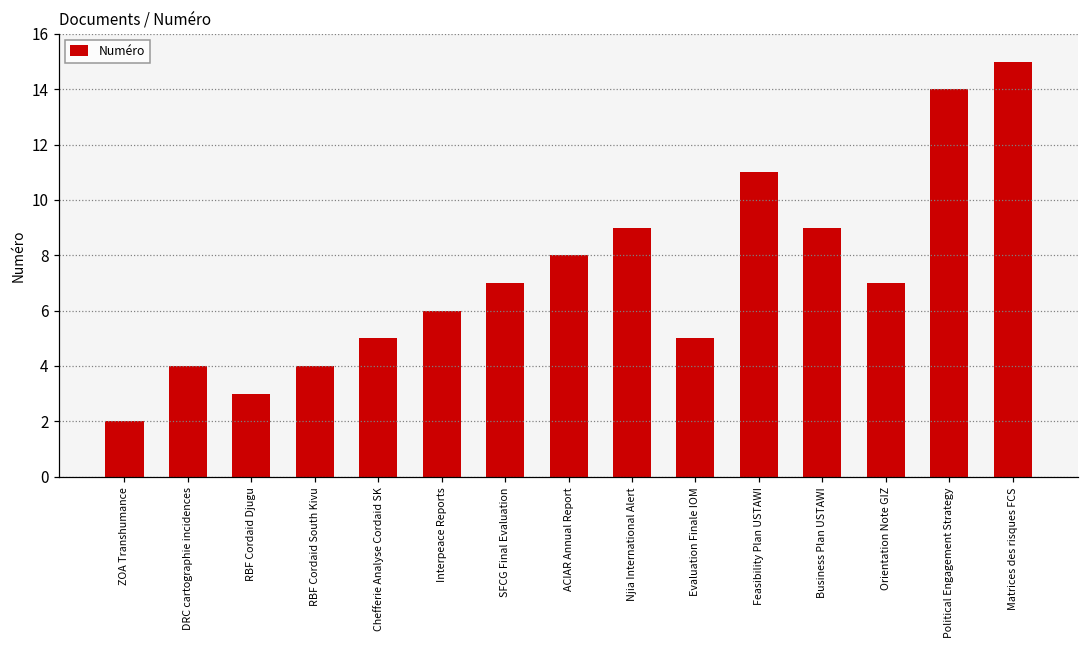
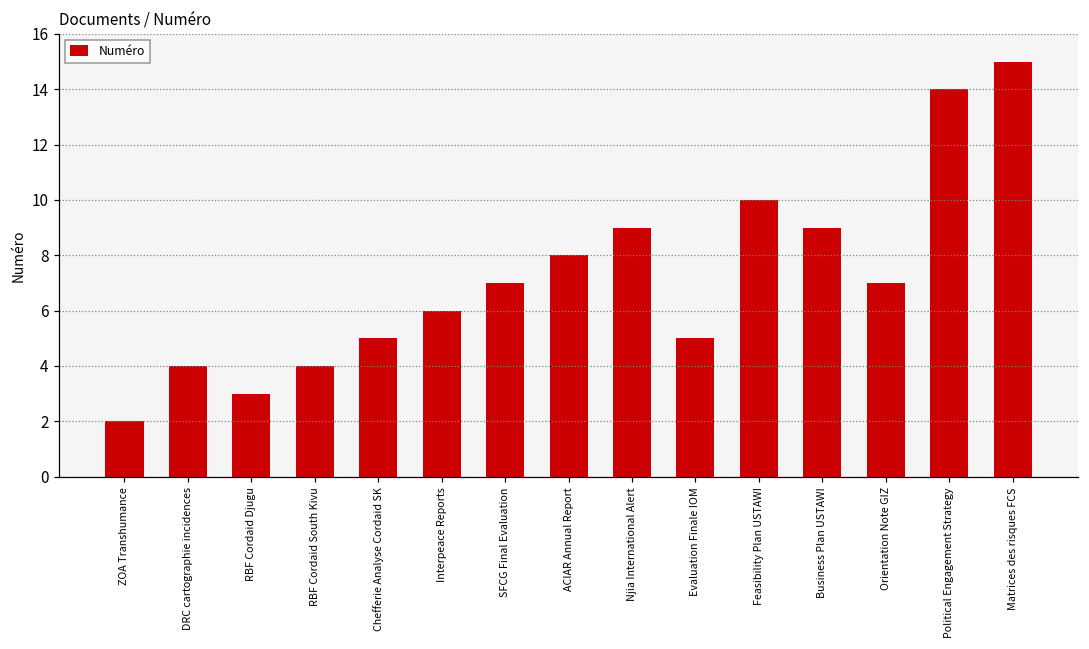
  {
    "ZOA Transhumance": 2,
    "DRC cartographie incidences": 4,
    "RBF Cordaid Djugu": 3,
    "RBF Cordaid South Kivu": 4,
    "Chefferie Analyse Cordaid SK": 5,
    "Interpeace Reports": 6,
    "SFCG Final Evaluation": 7,
    "ACIAR Annual Report": 8,
    "Njia International Alert": 9,
    "Evaluation Finale IOM": 5,
-   "Feasibility Plan USTAWI": 11,
+   "Feasibility Plan USTAWI": 10,
    "Business Plan USTAWI": 9,
    "Orientation Note GIZ": 7,
    "Political Engagement Strategy": 14,
    "Matrices des risques FCS": 15
  }
